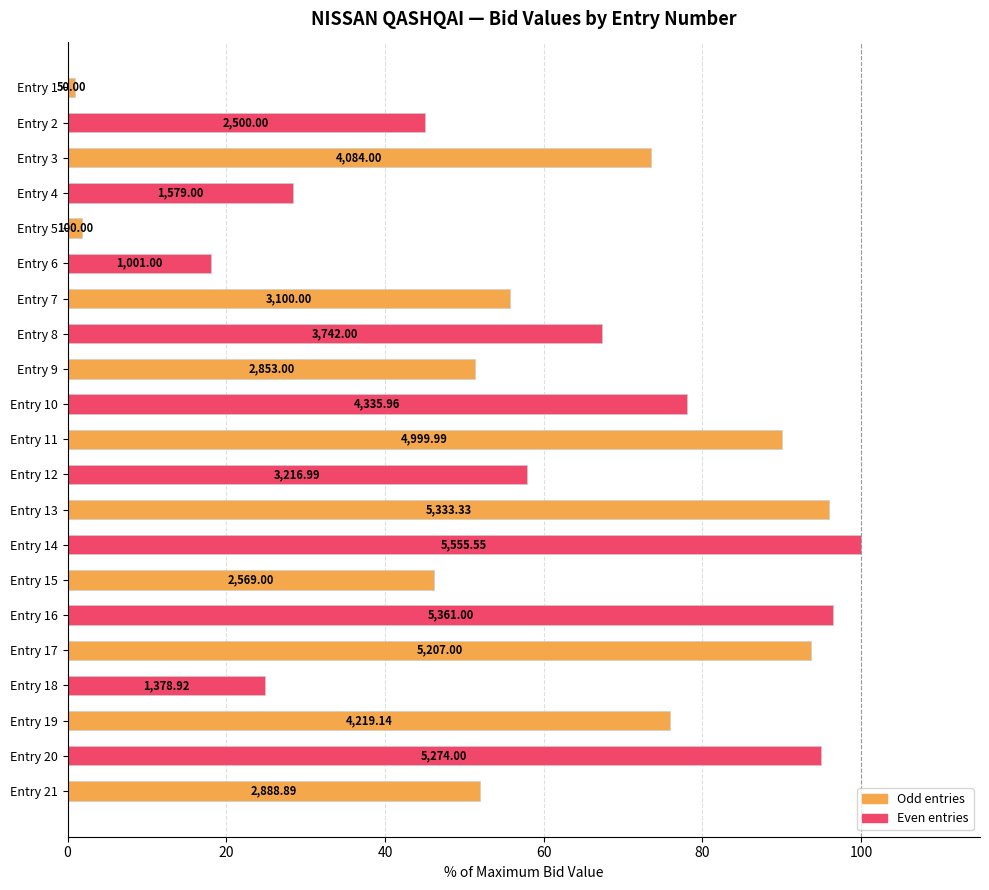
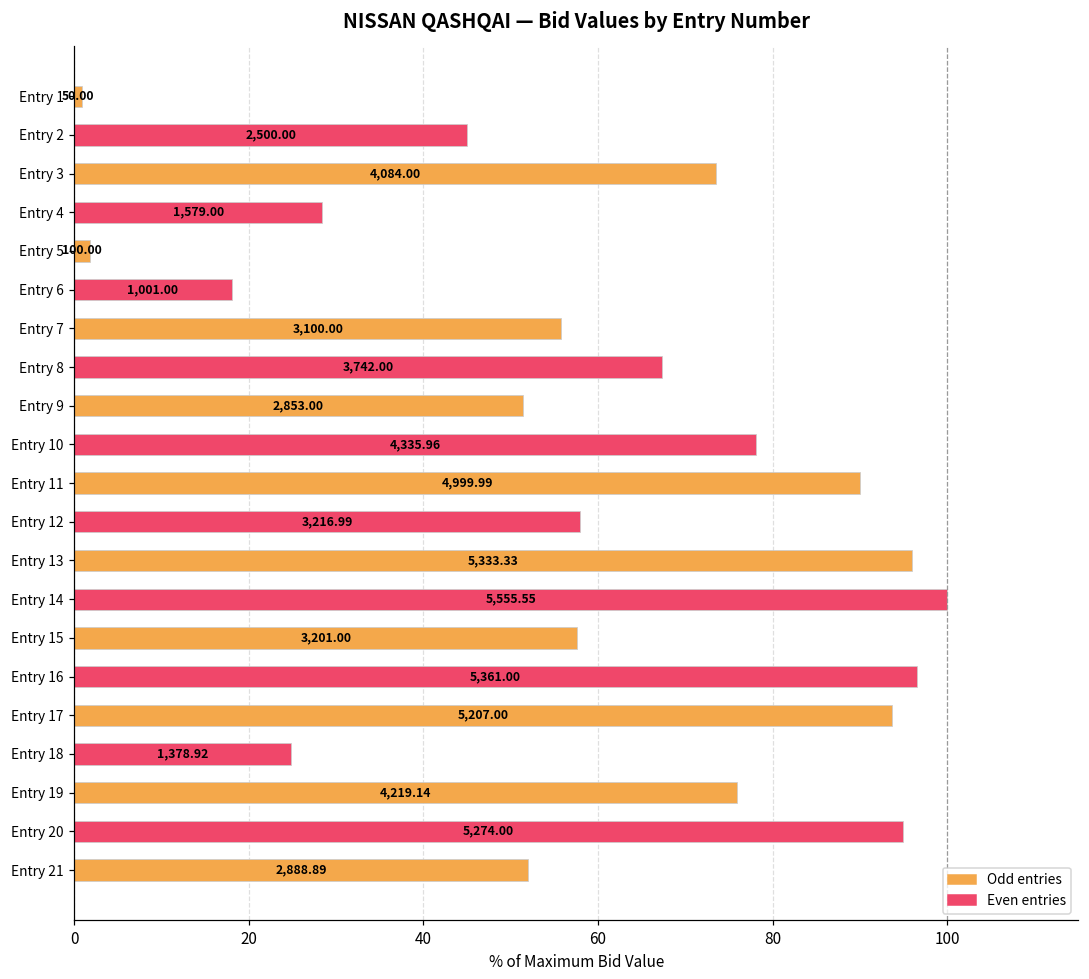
  {
-   "Entry 15": "2,569.00"
+   "Entry 15": "3,201.00"
  }
